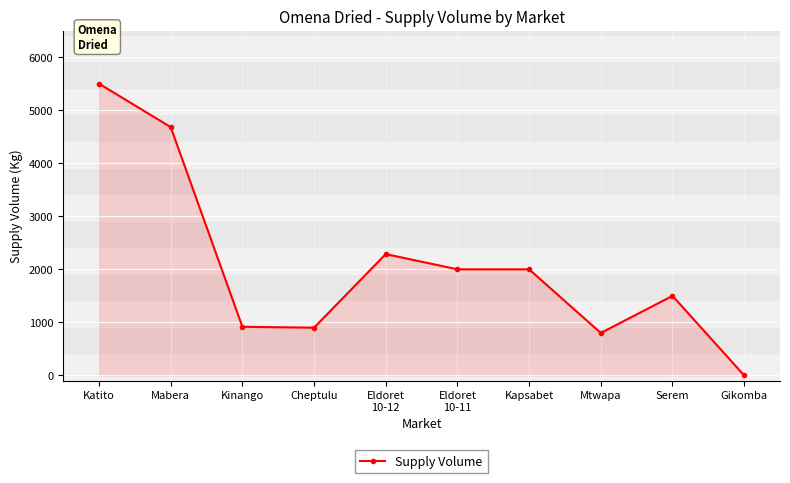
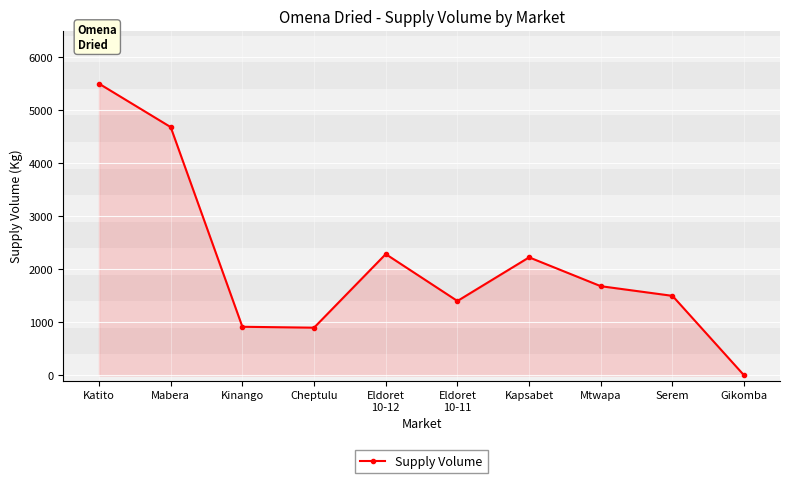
  {
    "Katito": 5500,
    "Mabera": 4700,
    "Kinango": 900,
    "Cheptulu": 900,
    "Eldoret 10-12": 2300,
-   "Eldoret 10-11": 2000,
-   "Kapsabet": 2000,
-   "Mtwapa": 800,
+   "Eldoret 10-11": 1400,
+   "Kapsabet": 2200,
+   "Mtwapa": 1700,
    "Serem": 1500,
    "Gikomba": 0
  }
